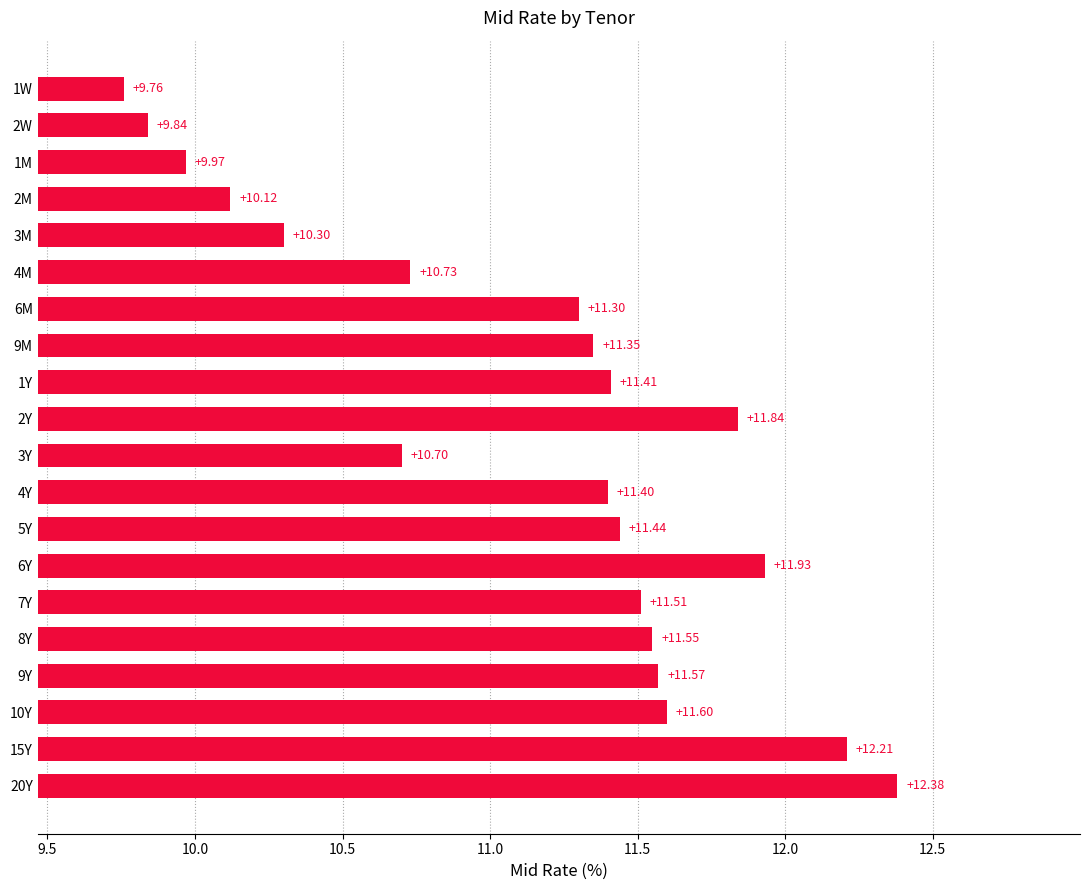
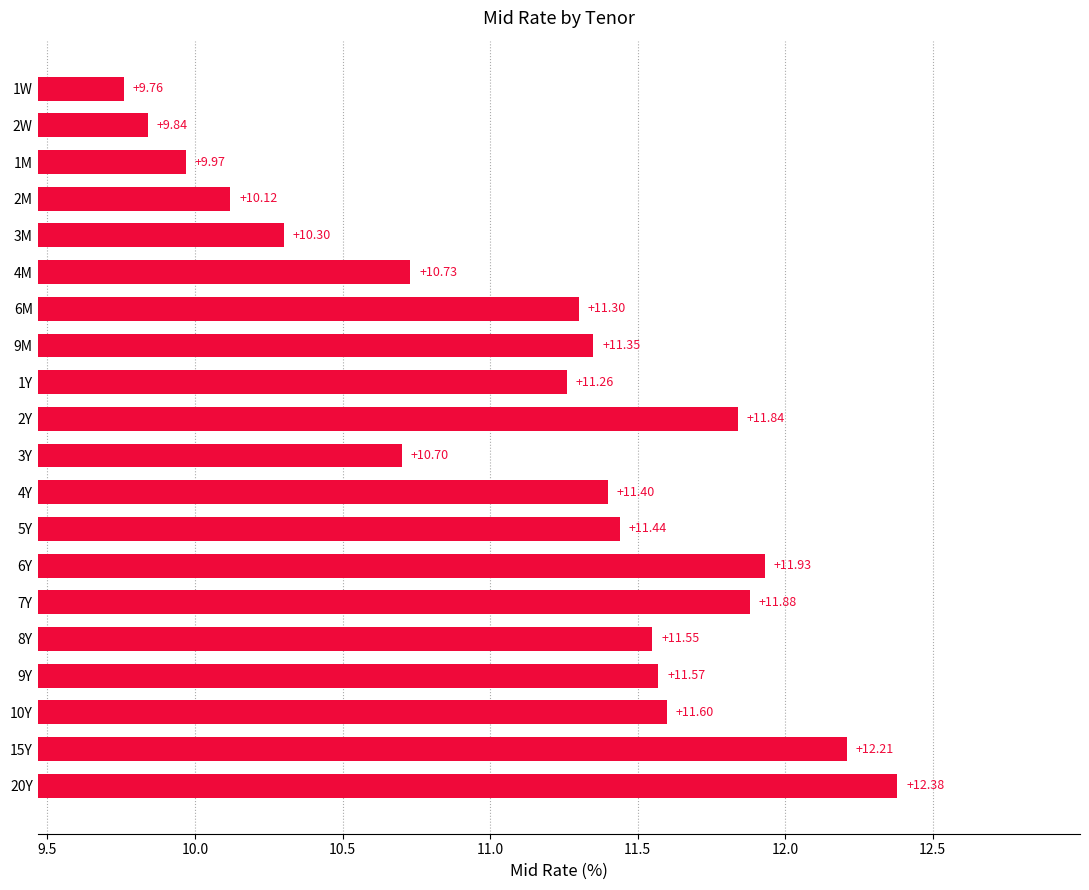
  {
    "1W": "+9.76",
    "2W": "+9.84",
    "1M": "+9.97",
    "2M": "+10.12",
    "3M": "+10.30",
    "4M": "+10.73",
    "6M": "+11.30",
    "9M": "+11.35",
-   "1Y": "+11.41",
+   "1Y": "+11.26",
    "2Y": "+11.84",
    "3Y": "+10.70",
    "4Y": "+11.40",
    "5Y": "+11.44",
    "6Y": "+11.93",
-   "7Y": "+11.51",
+   "7Y": "+11.88",
    "8Y": "+11.55",
    "9Y": "+11.57",
    "10Y": "+11.60",
    "15Y": "+12.21",
    "20Y": "+12.38"
  }
